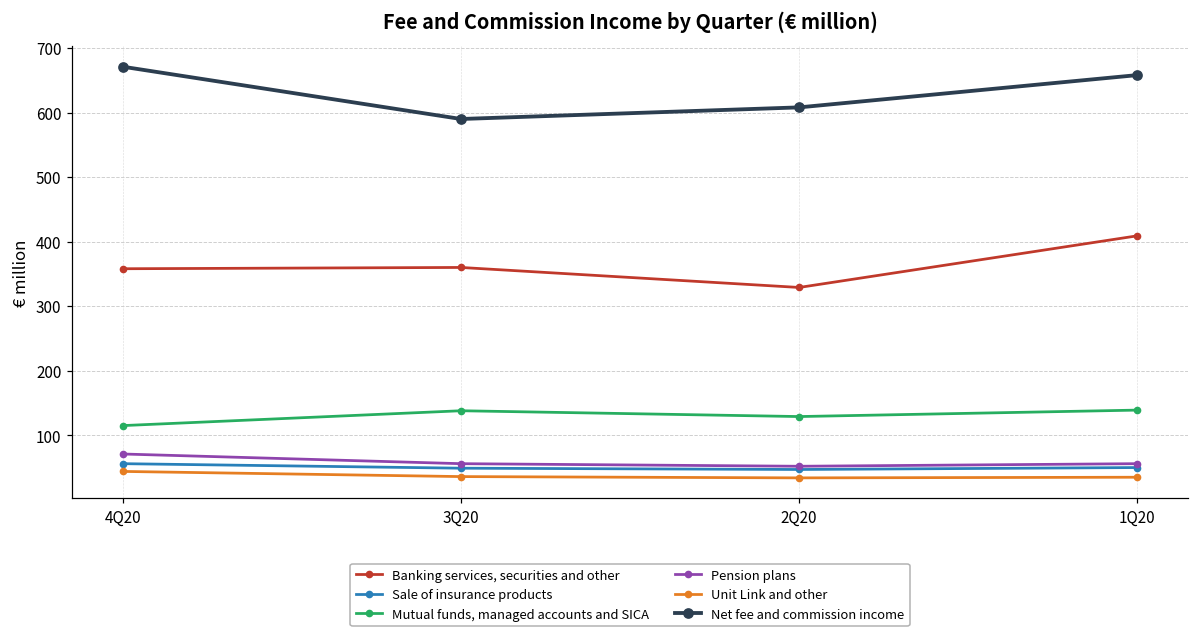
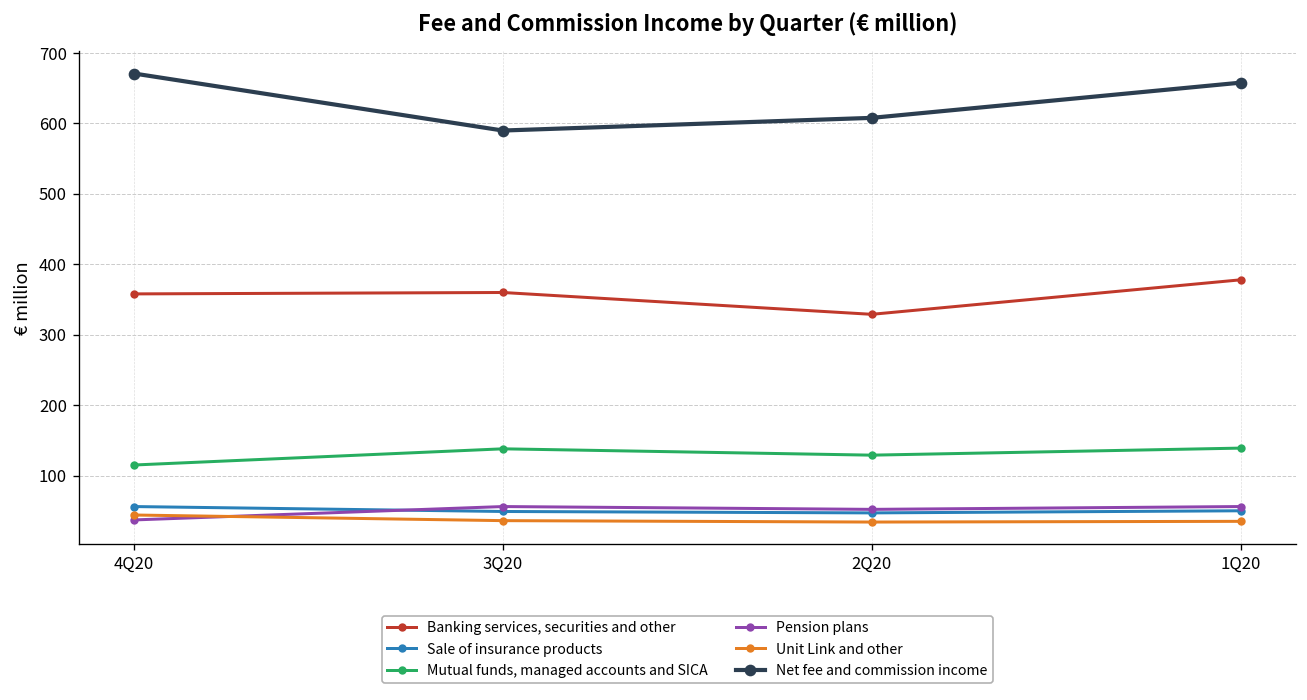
  {
    "Banking services, securities and other": {
      "4Q20": 360,
      "3Q20": 360,
      "2Q20": 330,
-     "1Q20": 410
+     "1Q20": 380
    },
    "Sale of insurance products": {
      "4Q20": 60,
      "3Q20": 50,
      "2Q20": 50,
      "1Q20": 50
    },
    "Mutual funds, managed accounts and SICA": {
      "4Q20": 120,
      "3Q20": 140,
      "2Q20": 130,
      "1Q20": 140
    },
    "Pension plans": {
-     "4Q20": 70,
+     "4Q20": 40,
      "3Q20": 60,
      "2Q20": 50,
      "1Q20": 60
    },
    "Unit Link and other": {
      "4Q20": 40,
      "3Q20": 40,
      "2Q20": 30,
      "1Q20": 40
    },
    "Net fee and commission income": {
      "4Q20": 670,
      "3Q20": 590,
      "2Q20": 610,
      "1Q20": 660
    }
  }
